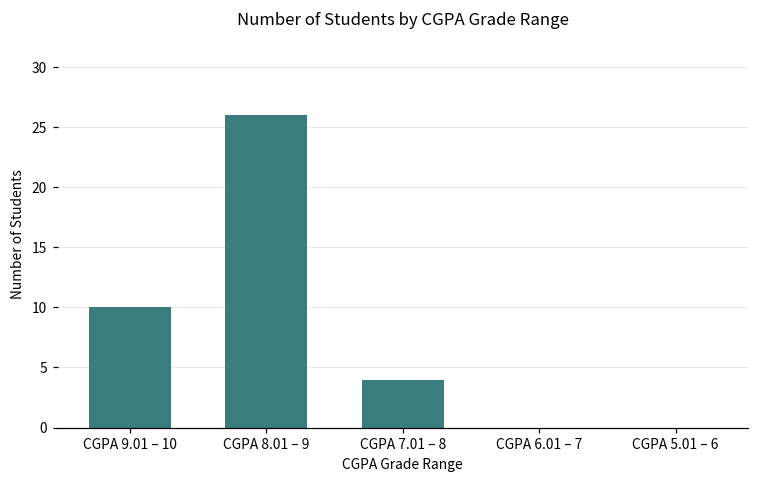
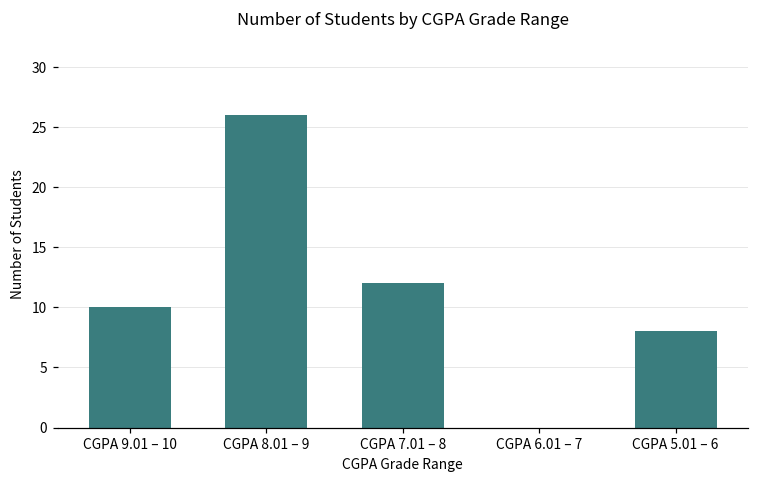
  {
    "CGPA 9.01 – 10": 10,
    "CGPA 8.01 – 9": 26,
-   "CGPA 7.01 – 8": 4,
+   "CGPA 7.01 – 8": 12,
    "CGPA 6.01 – 7": 0,
-   "CGPA 5.01 – 6": 0
+   "CGPA 5.01 – 6": 8
  }
